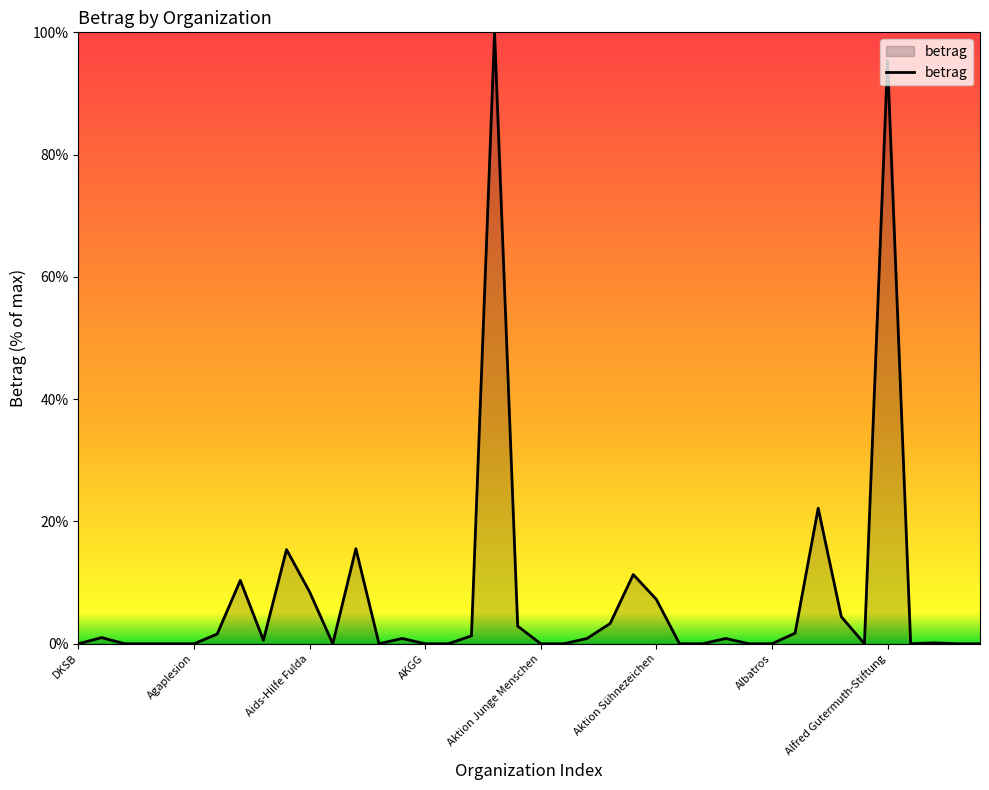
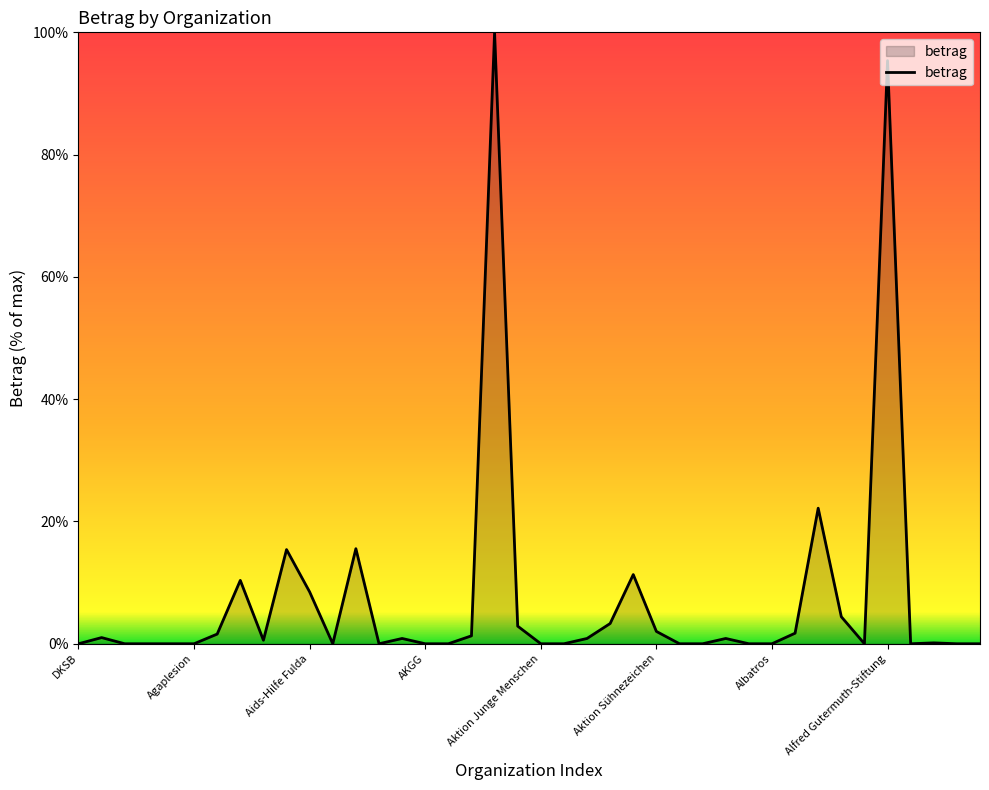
  {
    "DKSB": "0%",
    "Agaplesion": "0%",
    "Aids-Hilfe Fulda": "8%",
    "AKGG": "0%",
    "Aktion Junge Menschen": "0%",
-   "Aktion Sühnezeichen": "7%",
+   "Aktion Sühnezeichen": "2%",
    "Albatros": "0%"
  }
